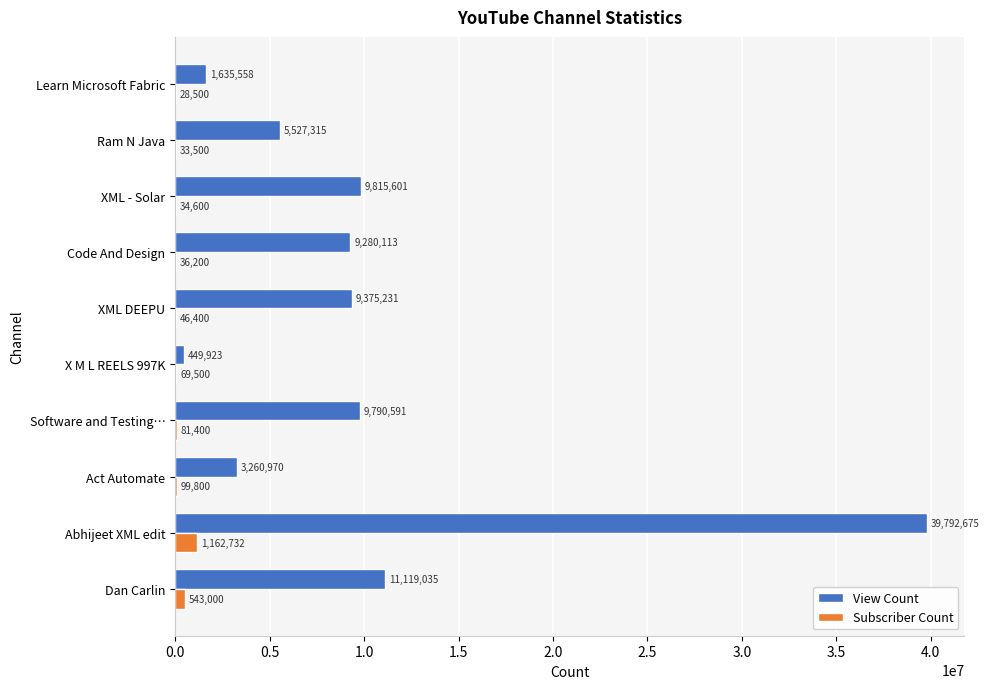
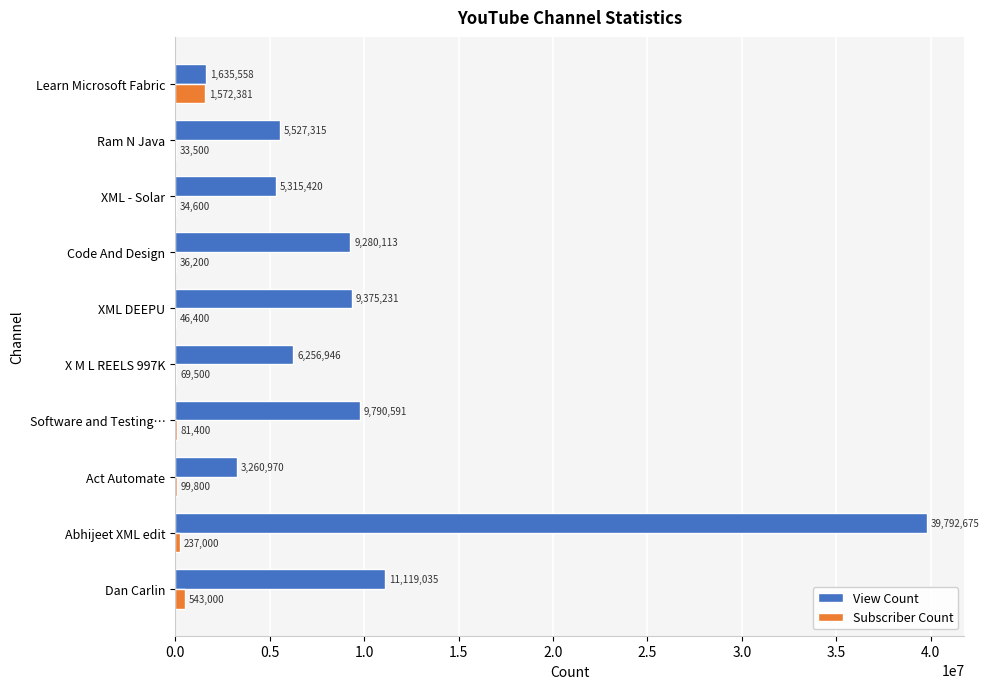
  {
    "View Count": {
      "Learn Microsoft Fabric": "1,635,558",
      "Ram N Java": "5,527,315",
-     "XML - Solar": "9,815,601",
+     "XML - Solar": "5,315,420",
      "Code And Design": "9,280,113",
      "XML DEEPU": "9,375,231",
-     "X M L REELS 997K": "449,923",
+     "X M L REELS 997K": "6,256,946",
      "Software and Testing…": "9,790,591",
      "Act Automate": "3,260,970",
      "Abhijeet XML edit": "39,792,675",
      "Dan Carlin": "11,119,035"
    },
    "Subscriber Count": {
-     "Learn Microsoft Fabric": "28,500",
+     "Learn Microsoft Fabric": "1,572,381",
      "Ram N Java": "33,500",
      "XML - Solar": "34,600",
      "Code And Design": "36,200",
      "XML DEEPU": "46,400",
      "X M L REELS 997K": "69,500",
      "Software and Testing…": "81,400",
      "Act Automate": "99,800",
-     "Abhijeet XML edit": "1,162,732",
+     "Abhijeet XML edit": "237,000",
      "Dan Carlin": "543,000"
    }
  }
